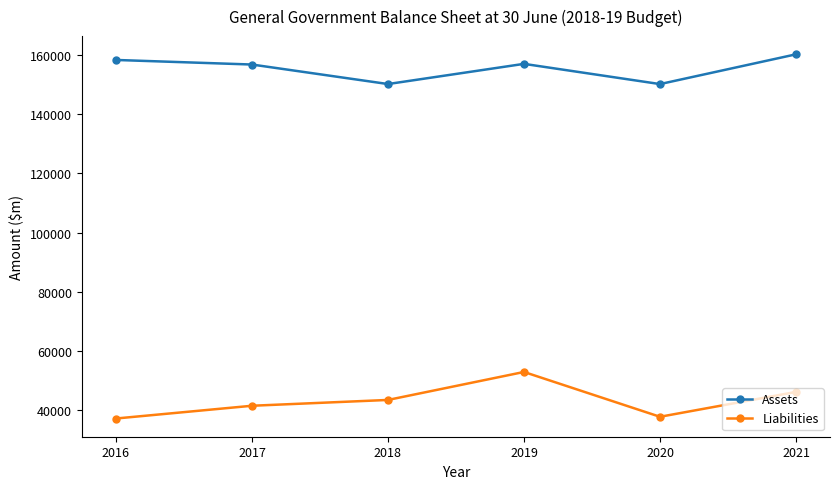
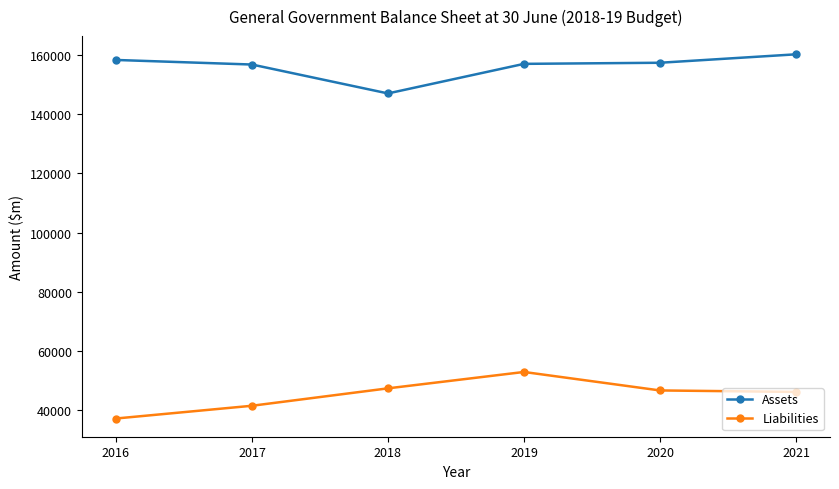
  {
    "Assets": {
      "2016": 158000,
      "2017": 157000,
-     "2018": 150000,
+     "2018": 147000,
      "2019": 157000,
-     "2020": 150000,
+     "2020": 157000,
      "2021": 160000
    },
    "Liabilities": {
      "2016": 37000,
      "2017": 42000,
-     "2018": 43000,
+     "2018": 47000,
      "2019": 53000,
-     "2020": 38000
+     "2020": 47000
    }
  }
